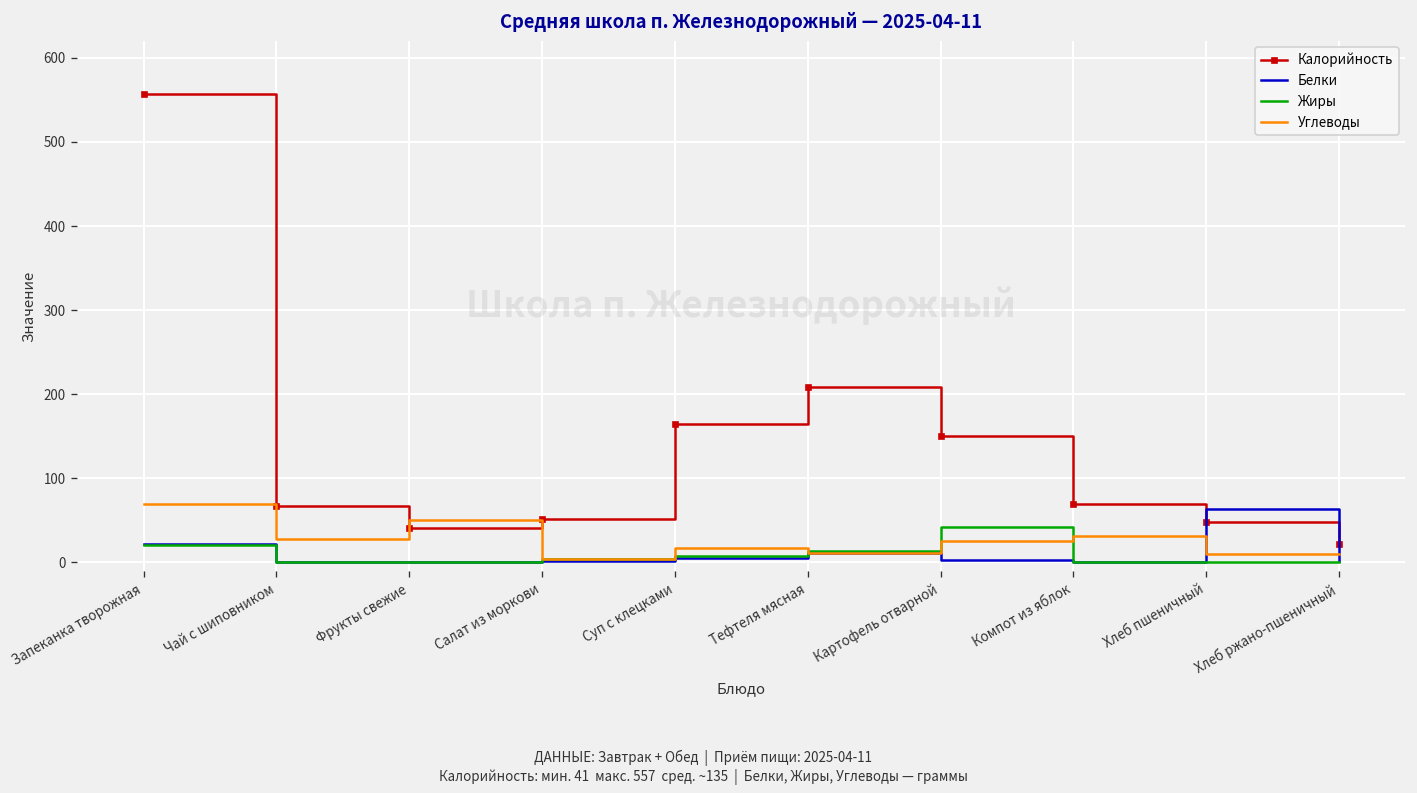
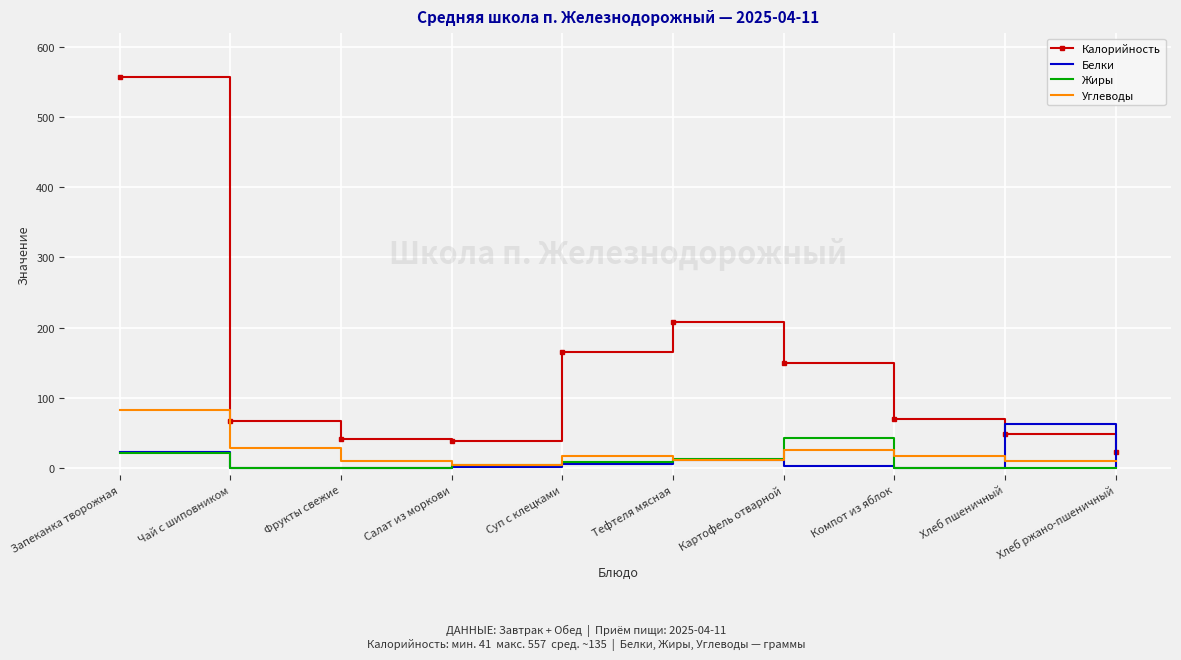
  {
    "Калорийность": {
      "Запеканка творожная": 560,
      "Чай с шиповником": 70,
      "Фрукты свежие": 40,
-     "Салат из моркови": 50,
+     "Салат из моркови": 40,
      "Суп с клецками": 170,
      "Тефтеля мясная": 210,
      "Картофель отварной": 150,
      "Компот из яблок": 70,
      "Хлеб пшеничный": 50,
      "Хлеб ржано-пшеничный": 20
    },
    "Белки": {
      "Картофель отварной": 0,
      "Хлеб пшеничный": 60
    },
    "Жиры": {
      "Картофель отварной": 40,
      "Хлеб пшеничный": 0
    },
    "Углеводы": {
-     "Запеканка творожная": 70,
+     "Запеканка творожная": 80,
      "Чай с шиповником": 30,
-     "Фрукты свежие": 50,
+     "Фрукты свежие": 10,
      "Суп с клецками": 20,
      "Картофель отварной": 30,
-     "Компот из яблок": 30,
+     "Компот из яблок": 20,
      "Хлеб пшеничный": 10,
      "Хлеб ржано-пшеничный": 10
    }
  }
